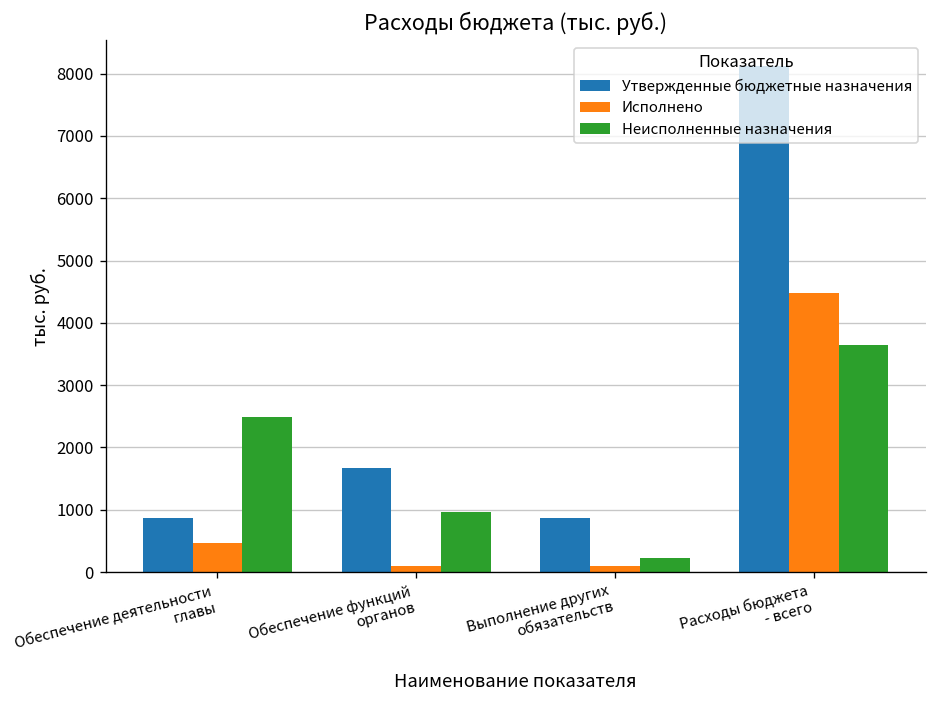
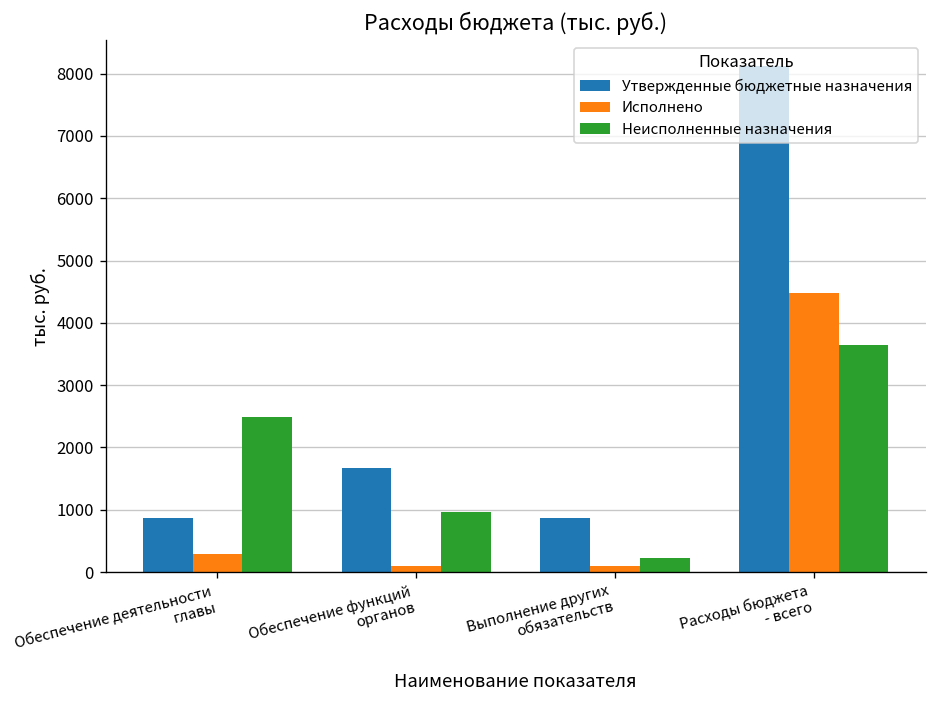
  {
    "Утвержденные бюджетные назначения": {
      "Обеспечение деятельности главы": 900,
      "Обеспечение функций органов": 1700,
      "Выполнение других обязательств": 900
    },
    "Исполнено": {
-     "Обеспечение деятельности главы": 500,
+     "Обеспечение деятельности главы": 300,
      "Обеспечение функций органов": 100,
      "Выполнение других обязательств": 100,
      "Расходы бюджета - всего": 4500
    },
    "Неисполненные назначения": {
      "Обеспечение деятельности главы": 2500,
      "Обеспечение функций органов": 1000,
      "Выполнение других обязательств": 200,
      "Расходы бюджета - всего": 3600
    }
  }
